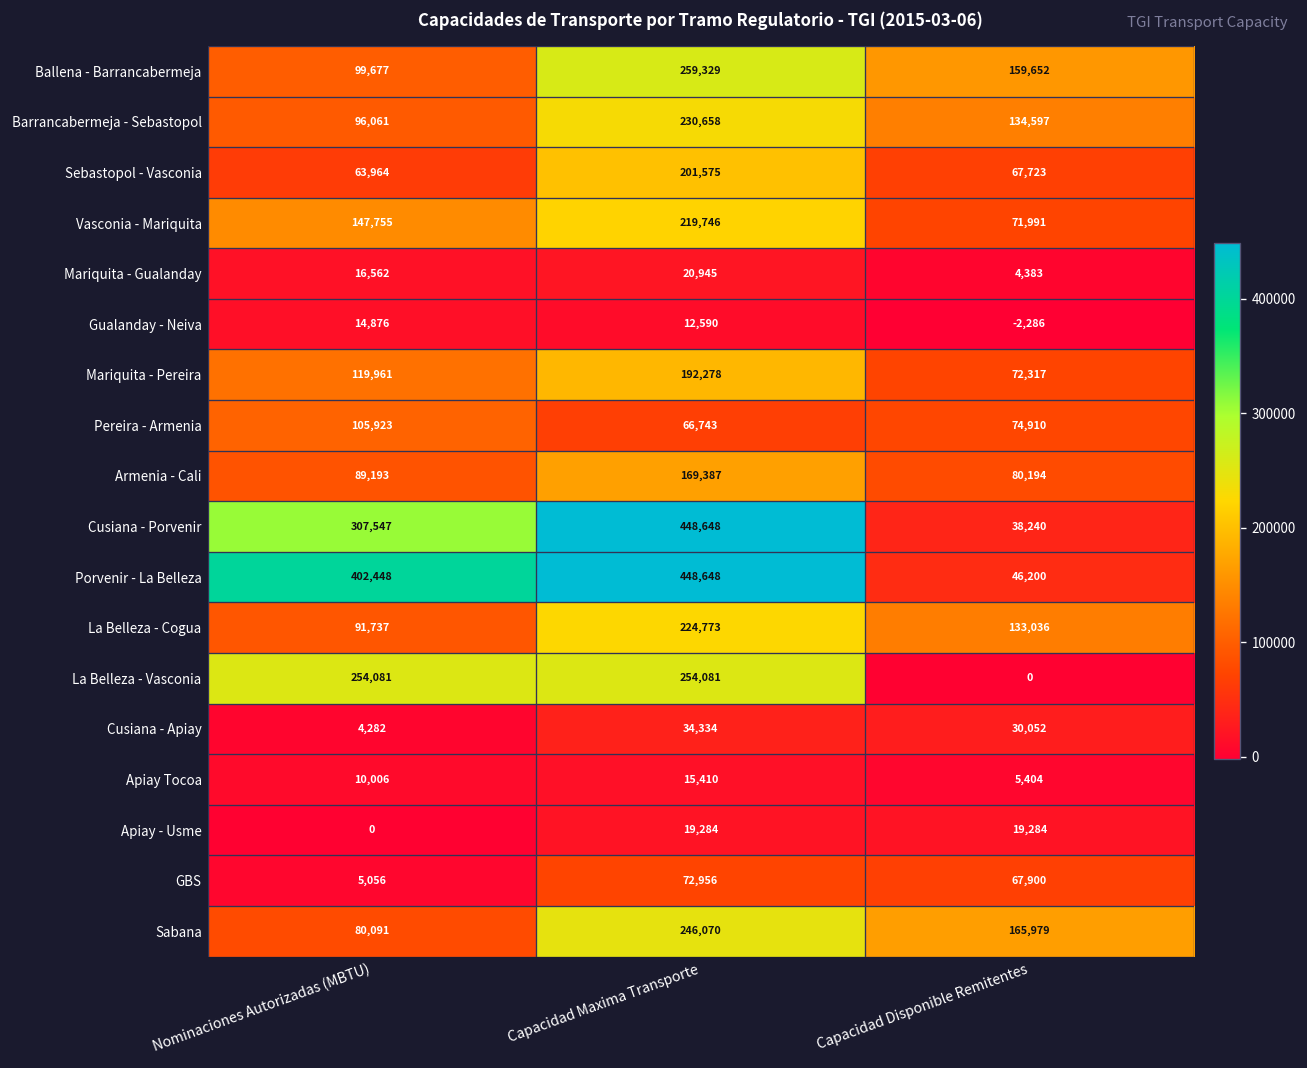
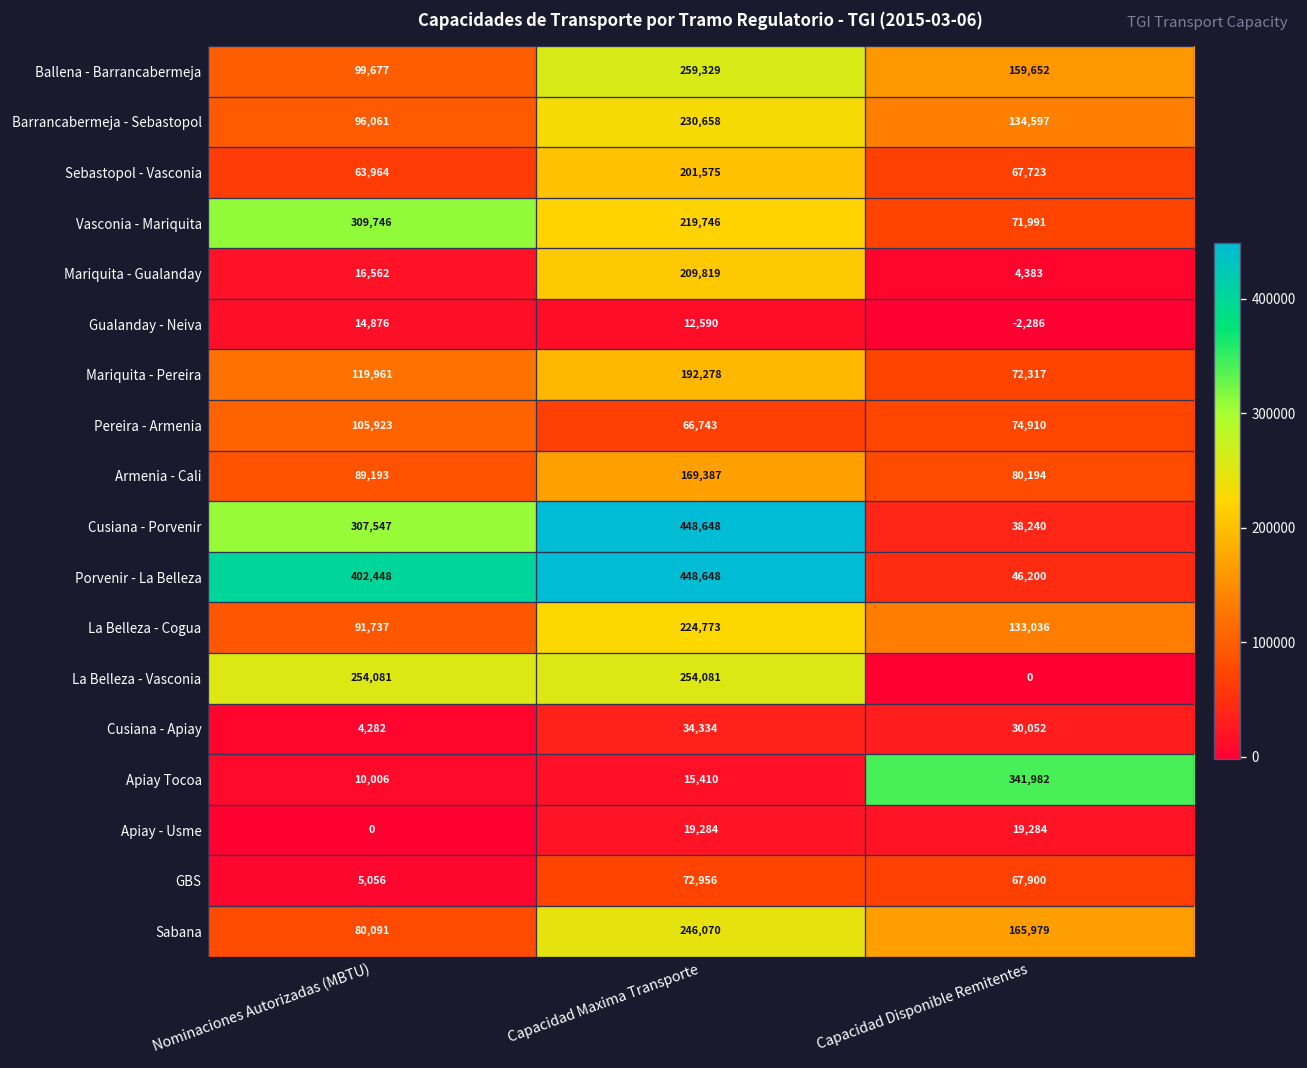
  {
    "Ballena - Barrancabermeja": {
      "Nominaciones Autorizadas (MBTU)": "99,677",
      "Capacidad Maxima Transporte": "259,329",
      "Capacidad Disponible Remitentes": "159,652"
    },
    "Barrancabermeja - Sebastopol": {
      "Nominaciones Autorizadas (MBTU)": "96,061",
      "Capacidad Maxima Transporte": "230,658",
      "Capacidad Disponible Remitentes": "134,597"
    },
    "Sebastopol - Vasconia": {
      "Nominaciones Autorizadas (MBTU)": "63,964",
      "Capacidad Maxima Transporte": "201,575",
      "Capacidad Disponible Remitentes": "67,723"
    },
    "Vasconia - Mariquita": {
-     "Nominaciones Autorizadas (MBTU)": "147,755",
+     "Nominaciones Autorizadas (MBTU)": "309,746",
      "Capacidad Maxima Transporte": "219,746",
      "Capacidad Disponible Remitentes": "71,991"
    },
    "Mariquita - Gualanday": {
      "Nominaciones Autorizadas (MBTU)": "16,562",
-     "Capacidad Maxima Transporte": "20,945",
+     "Capacidad Maxima Transporte": "209,819",
      "Capacidad Disponible Remitentes": "4,383"
    },
    "Gualanday - Neiva": {
      "Nominaciones Autorizadas (MBTU)": "14,876",
      "Capacidad Maxima Transporte": "12,590",
      "Capacidad Disponible Remitentes": "-2,286"
    },
    "Mariquita - Pereira": {
      "Nominaciones Autorizadas (MBTU)": "119,961",
      "Capacidad Maxima Transporte": "192,278",
      "Capacidad Disponible Remitentes": "72,317"
    },
    "Pereira - Armenia": {
      "Nominaciones Autorizadas (MBTU)": "105,923",
      "Capacidad Maxima Transporte": "66,743",
      "Capacidad Disponible Remitentes": "74,910"
    },
    "Armenia - Cali": {
      "Nominaciones Autorizadas (MBTU)": "89,193",
      "Capacidad Maxima Transporte": "169,387",
      "Capacidad Disponible Remitentes": "80,194"
    },
    "Cusiana - Porvenir": {
      "Nominaciones Autorizadas (MBTU)": "307,547",
      "Capacidad Maxima Transporte": "448,648",
      "Capacidad Disponible Remitentes": "38,240"
    },
    "Porvenir - La Belleza": {
      "Nominaciones Autorizadas (MBTU)": "402,448",
      "Capacidad Maxima Transporte": "448,648",
      "Capacidad Disponible Remitentes": "46,200"
    },
    "La Belleza - Cogua": {
      "Nominaciones Autorizadas (MBTU)": "91,737",
      "Capacidad Maxima Transporte": "224,773",
      "Capacidad Disponible Remitentes": "133,036"
    },
    "La Belleza - Vasconia": {
      "Nominaciones Autorizadas (MBTU)": "254,081",
      "Capacidad Maxima Transporte": "254,081",
      "Capacidad Disponible Remitentes": "0"
    },
    "Cusiana - Apiay": {
      "Nominaciones Autorizadas (MBTU)": "4,282",
      "Capacidad Maxima Transporte": "34,334",
      "Capacidad Disponible Remitentes": "30,052"
    },
    "Apiay Tocoa": {
      "Nominaciones Autorizadas (MBTU)": "10,006",
      "Capacidad Maxima Transporte": "15,410",
-     "Capacidad Disponible Remitentes": "5,404"
+     "Capacidad Disponible Remitentes": "341,982"
    },
    "Apiay - Usme": {
      "Nominaciones Autorizadas (MBTU)": "0",
      "Capacidad Maxima Transporte": "19,284",
      "Capacidad Disponible Remitentes": "19,284"
    },
    "GBS": {
      "Nominaciones Autorizadas (MBTU)": "5,056",
      "Capacidad Maxima Transporte": "72,956",
      "Capacidad Disponible Remitentes": "67,900"
    },
    "Sabana": {
      "Nominaciones Autorizadas (MBTU)": "80,091",
      "Capacidad Maxima Transporte": "246,070",
      "Capacidad Disponible Remitentes": "165,979"
    }
  }
